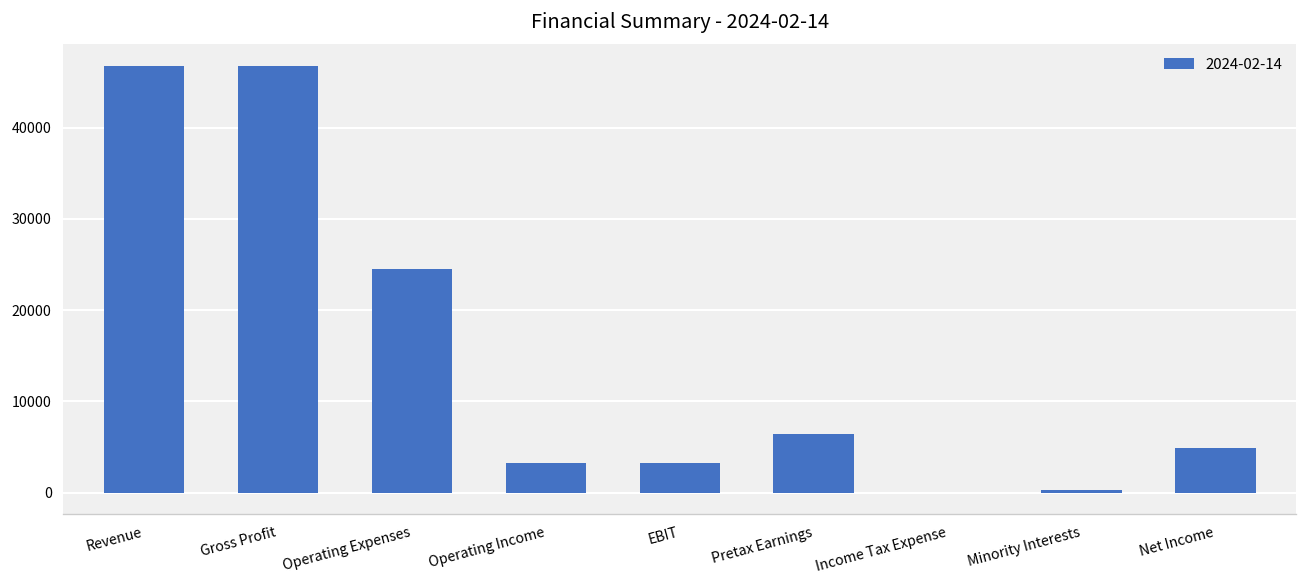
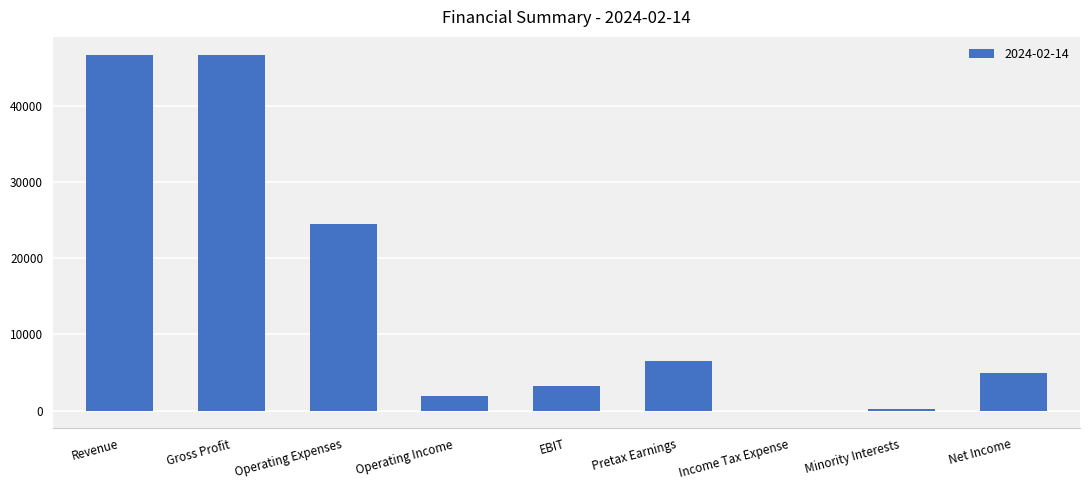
  {
    "Revenue": 47000,
    "Gross Profit": 47000,
    "Operating Expenses": 25000,
-   "Operating Income": 3000,
+   "Operating Income": 2000,
    "EBIT": 3000,
    "Pretax Earnings": 6000,
    "Net Income": 5000
  }
